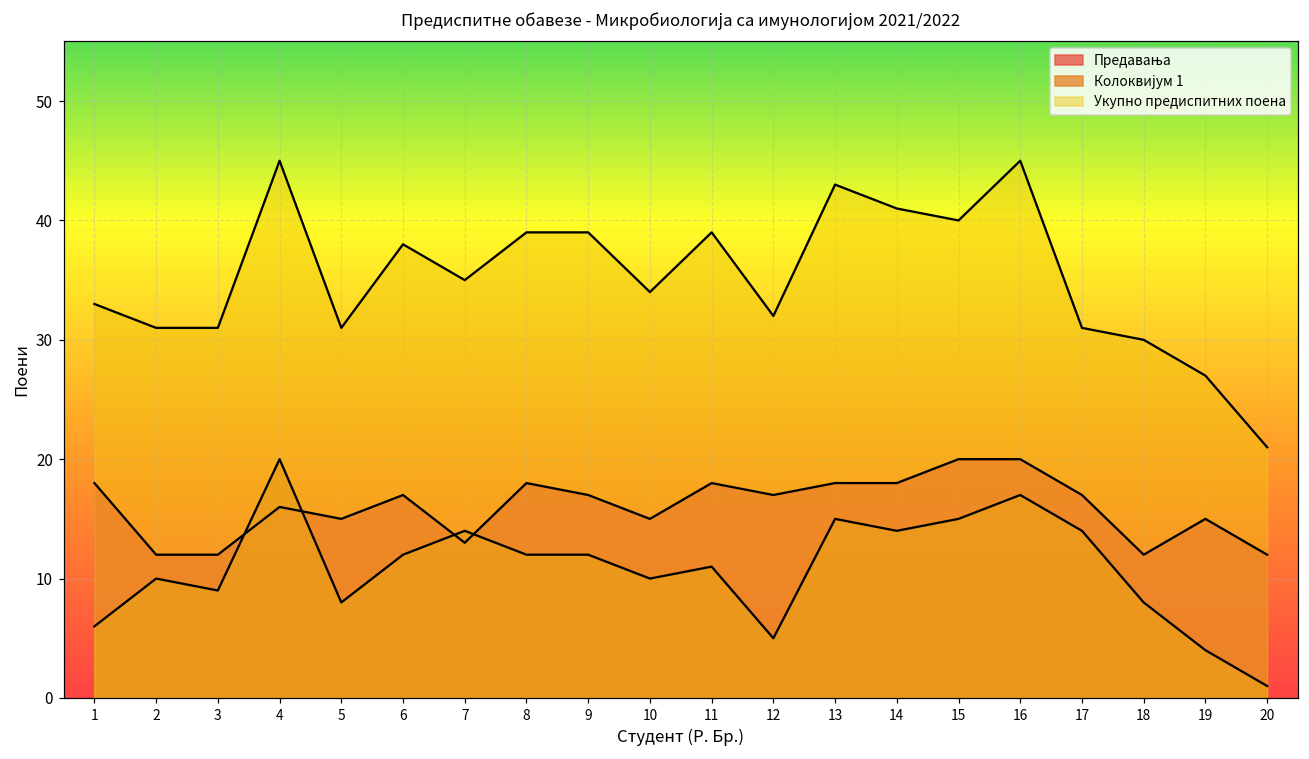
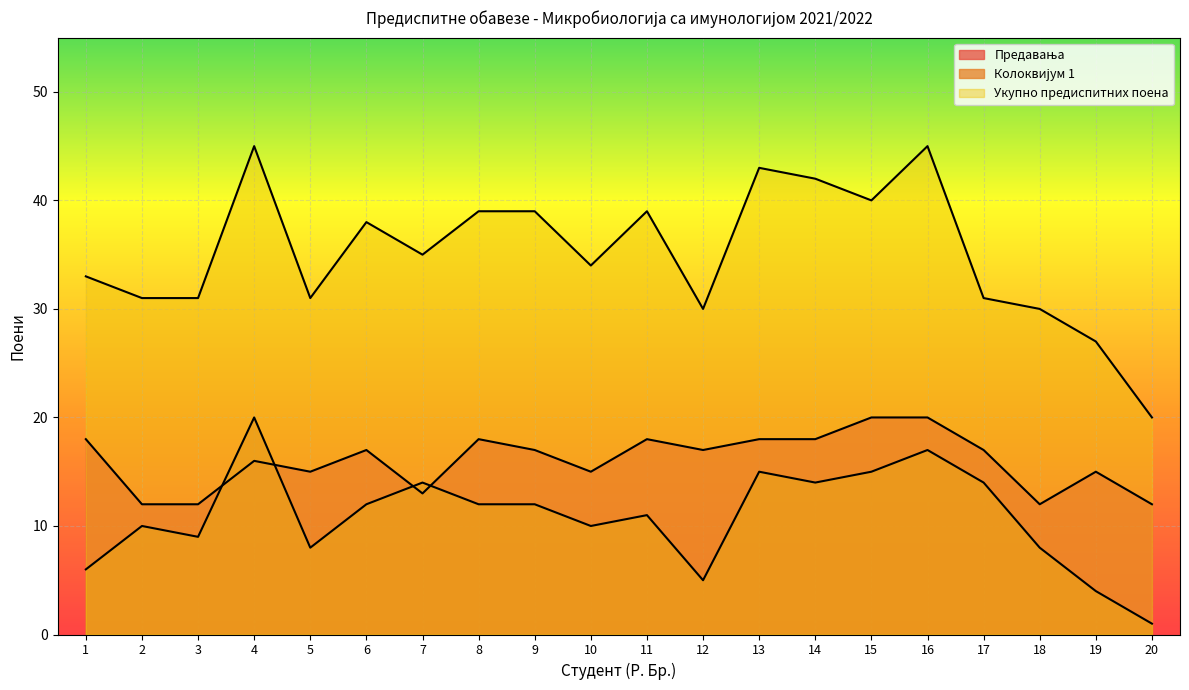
  {
    "Укупно предиспитних поена": {
      "1": 33,
      "2": 31,
      "3": 31,
      "4": 45,
      "5": 31,
      "6": 38,
      "7": 35,
      "8": 39,
      "9": 39,
      "10": 34,
      "11": 39,
-     "12": 32,
+     "12": 30,
      "13": 43,
-     "14": 41,
+     "14": 42,
      "15": 40,
      "16": 45,
      "17": 31,
      "18": 30,
      "19": 27,
-     "20": 21
+     "20": 20
    }
  }
